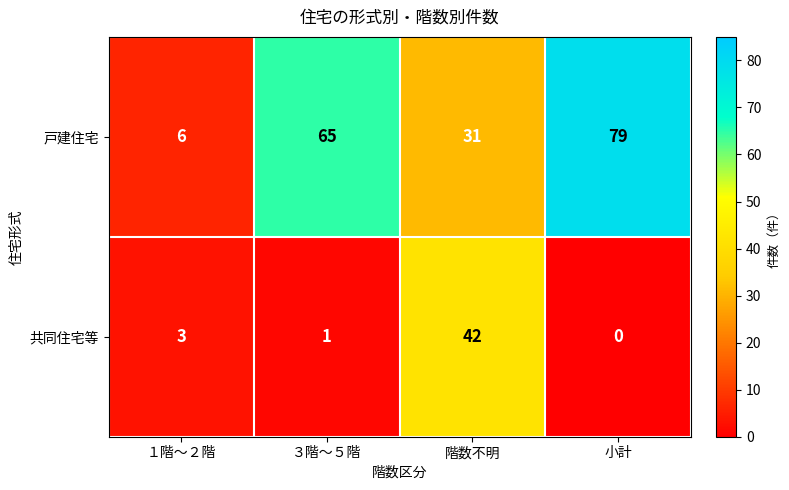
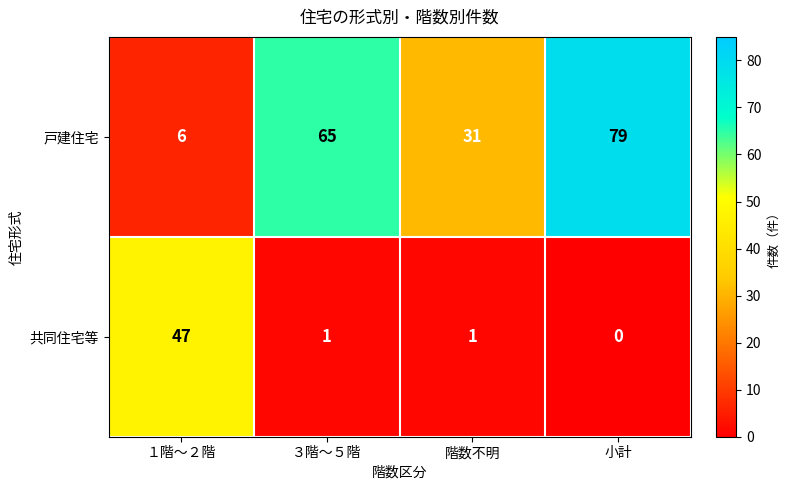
  {
    "戸建住宅": {
      "１階～２階": 6,
      "３階～５階": 65,
      "階数不明": 31,
      "小計": 79
    },
    "共同住宅等": {
-     "１階～２階": 3,
+     "１階～２階": 47,
      "３階～５階": 1,
-     "階数不明": 42,
+     "階数不明": 1,
      "小計": 0
    }
  }
